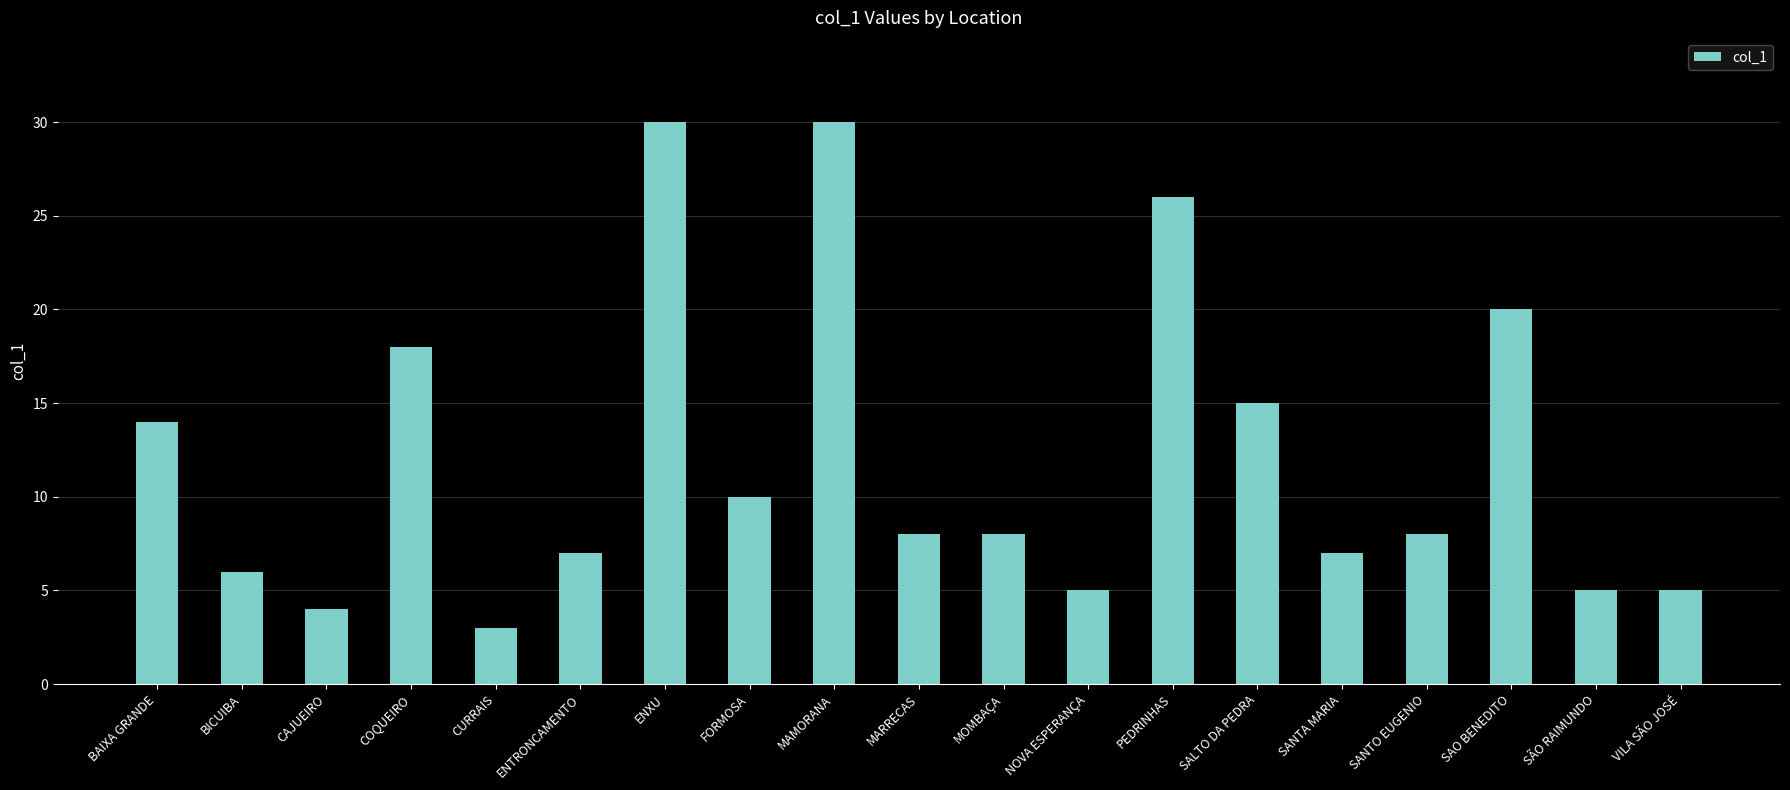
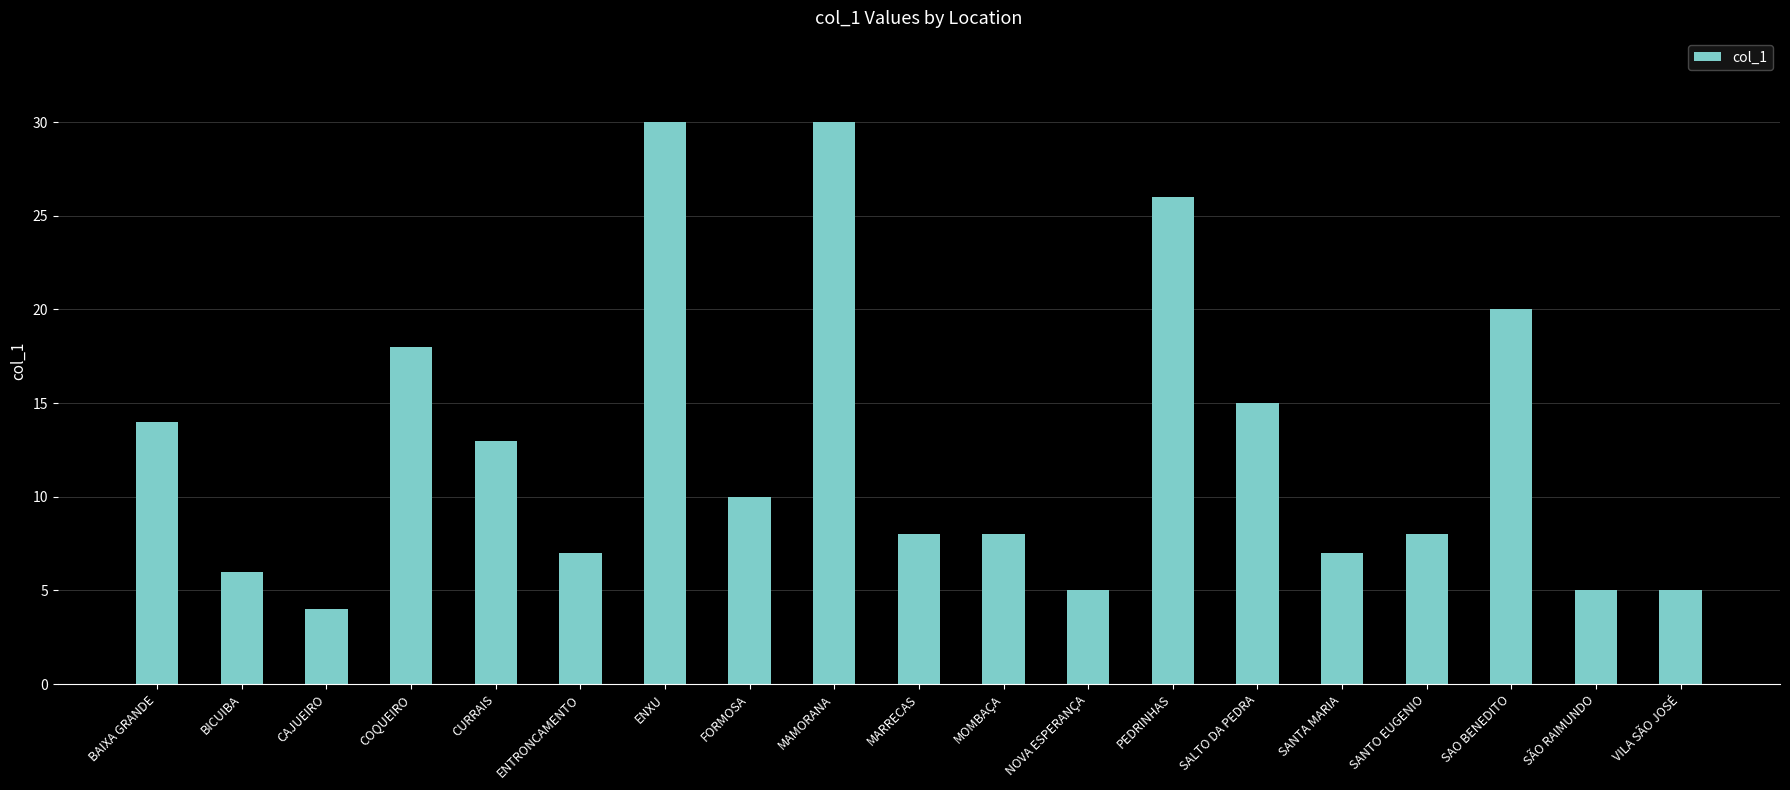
  {
    "BAIXA GRANDE": 14,
    "BICUIBA": 6,
    "CAJUEIRO": 4,
    "COQUEIRO": 18,
-   "CURRAIS": 3,
+   "CURRAIS": 13,
    "ENTRONCAMENTO": 7,
    "ENXU": 30,
    "FORMOSA": 10,
    "MAMORANA": 30,
    "MARRECAS": 8,
    "MOMBAÇA": 8,
    "NOVA ESPERANÇA": 5,
    "PEDRINHAS": 26,
    "SALTO DA PEDRA": 15,
    "SANTA MARIA": 7,
    "SANTO EUGENIO": 8,
    "SAO BENEDITO": 20,
    "SÃO RAIMUNDO": 5,
    "VILA SÃO JOSÉ": 5
  }
